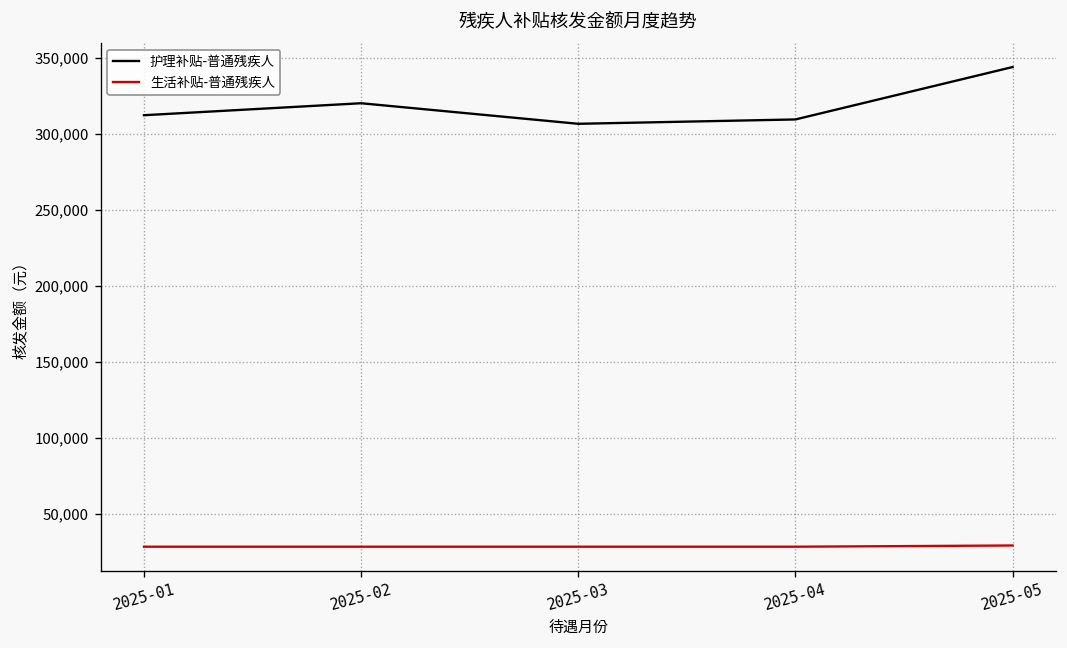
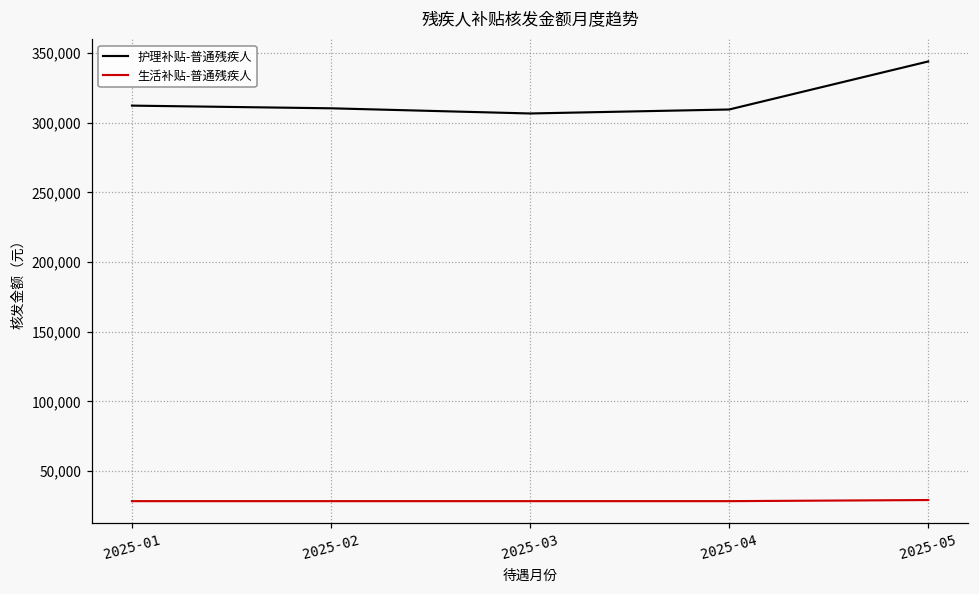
  {
    "护理补贴-普通残疾人": {
      "2025-01": "312,000",
-     "2025-02": "320,000",
+     "2025-02": "310,000",
      "2025-03": "307,000",
      "2025-04": "310,000",
      "2025-05": "344,000"
    },
    "生活补贴-普通残疾人": {
      "2025-01": "28,000",
      "2025-02": "28,000",
      "2025-03": "28,000",
      "2025-04": "28,000",
      "2025-05": "29,000"
    }
  }
